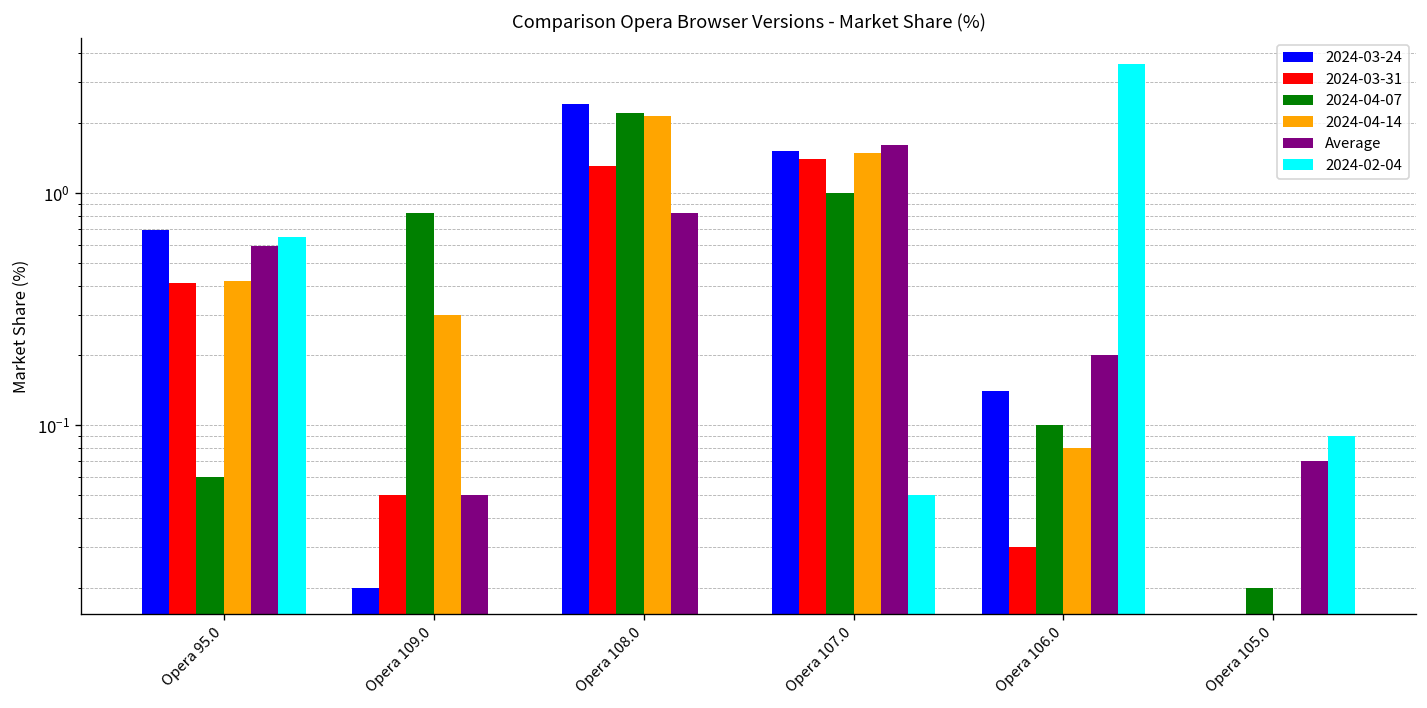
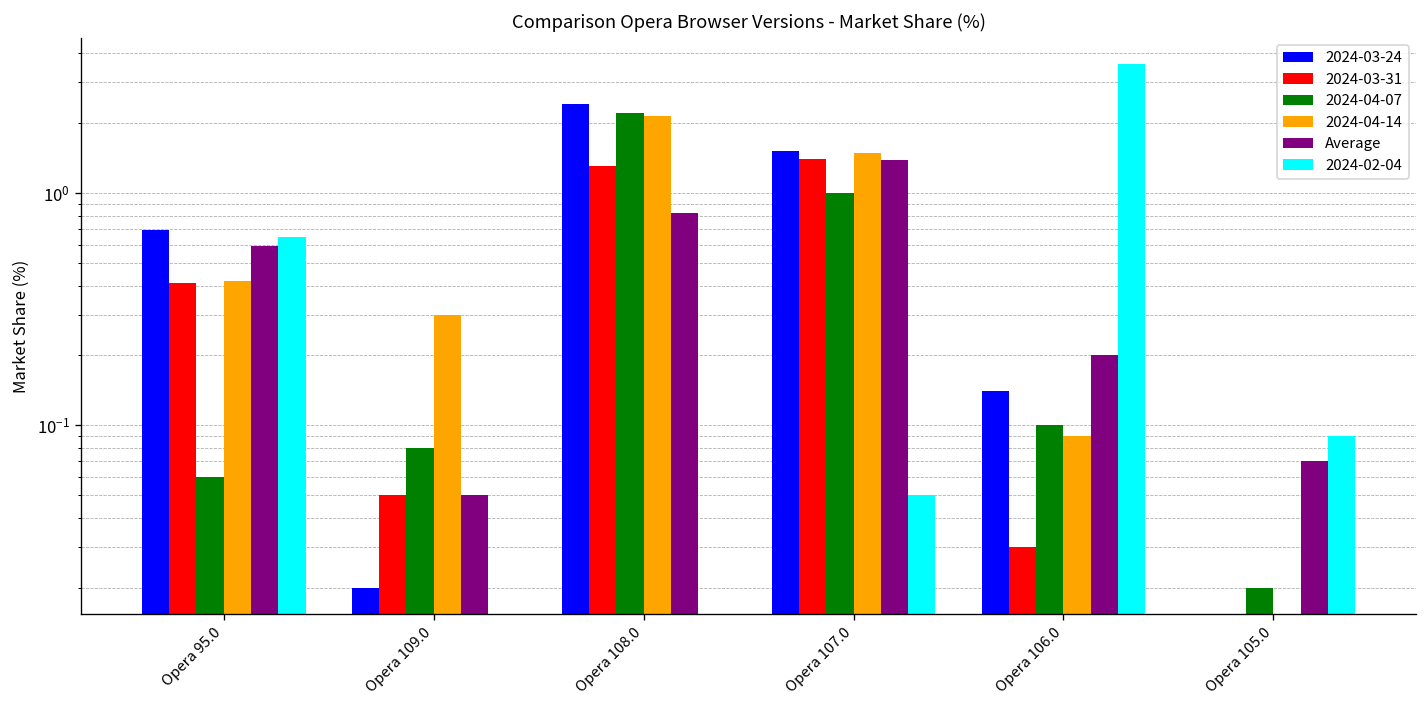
  {
    "2024-03-24": {
      "Opera 95.0": 0.69,
      "Opera 109.0": 0.02,
      "Opera 108.0": 2.4,
      "Opera 107.0": 1.5,
      "Opera 106.0": 0.14
    },
    "2024-03-31": {
      "Opera 95.0": 0.41,
      "Opera 109.0": 0.05,
      "Opera 108.0": 1.3,
      "Opera 107.0": 1.4,
      "Opera 106.0": 0.03
    },
    "2024-04-07": {
      "Opera 95.0": 0.06,
-     "Opera 109.0": 0.82,
+     "Opera 109.0": 0.08,
      "Opera 108.0": 2.2,
      "Opera 107.0": 1.0,
      "Opera 106.0": 0.10,
      "Opera 105.0": 0.02
    },
    "2024-04-14": {
      "Opera 95.0": 0.42,
      "Opera 109.0": 0.30,
      "Opera 108.0": 2.2,
      "Opera 107.0": 1.5,
-     "Opera 106.0": 0.08
+     "Opera 106.0": 0.09
    },
    "Average": {
      "Opera 95.0": 0.6,
      "Opera 109.0": 0.050,
      "Opera 108.0": 0.8,
-     "Opera 107.0": 1.6,
+     "Opera 107.0": 1.4,
      "Opera 106.0": 0.2,
      "Opera 105.0": 0.070
    },
    "2024-02-04": {
      "Opera 95.0": 0.65,
      "Opera 107.0": 0.05,
      "Opera 106.0": 3.6,
      "Opera 105.0": 0.09
    }
  }
